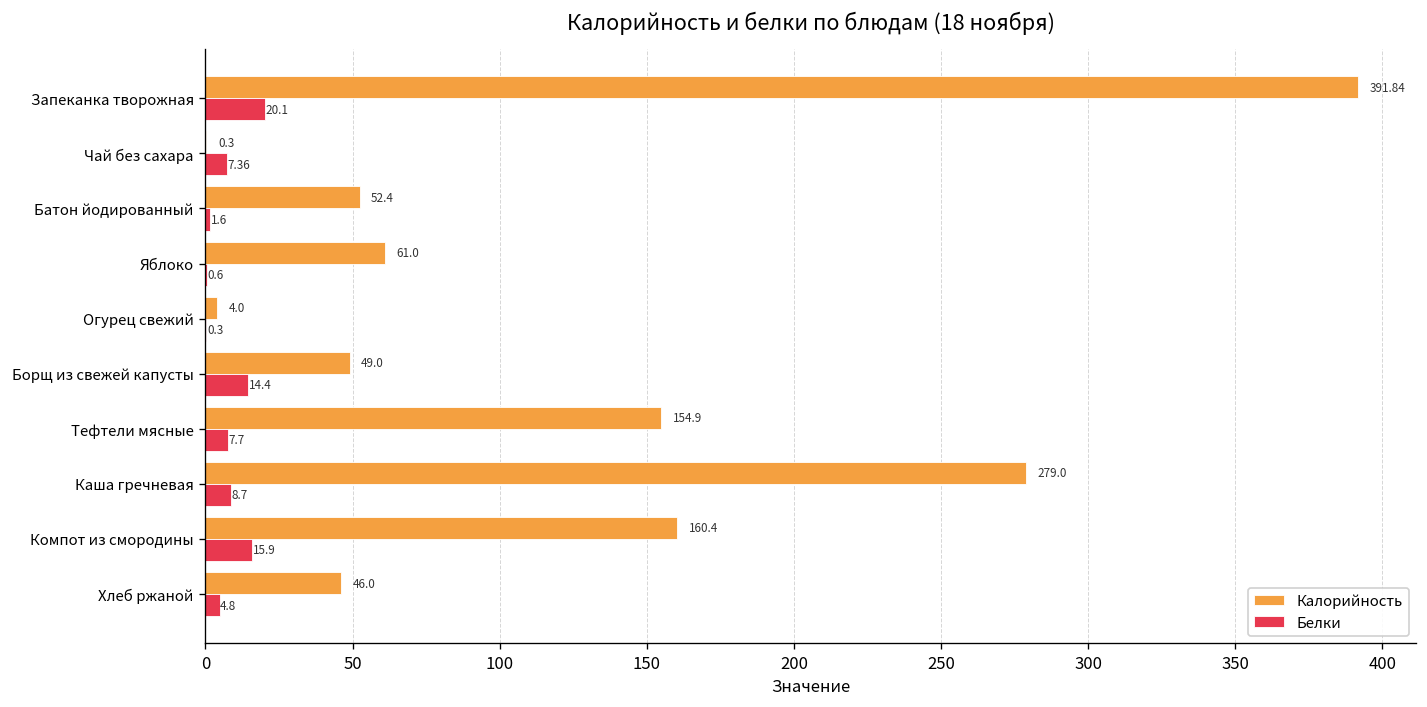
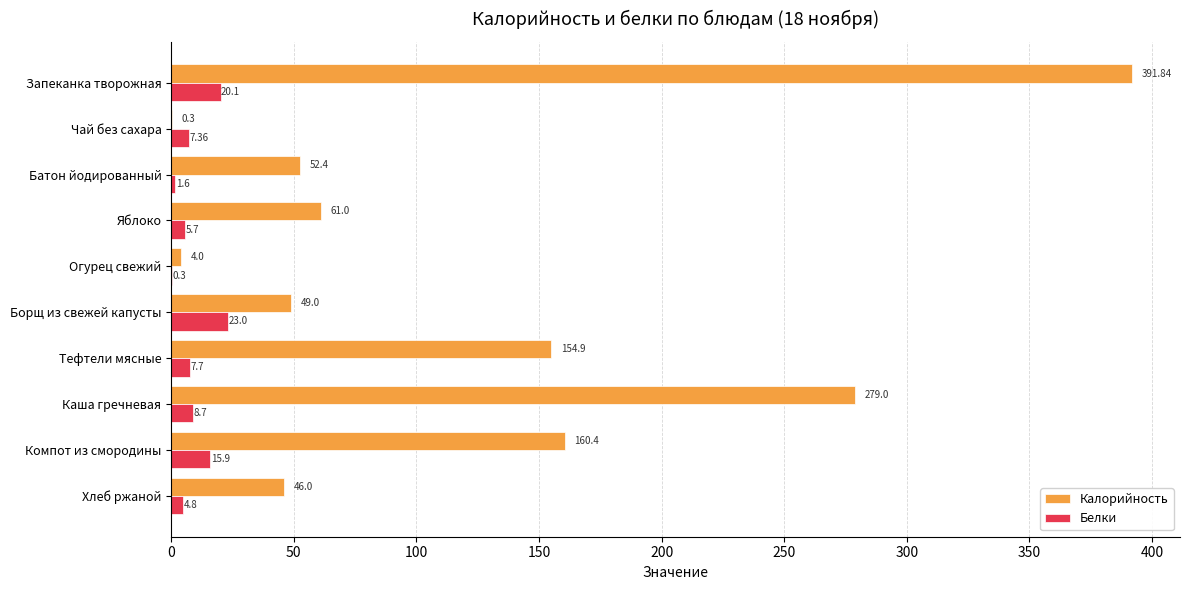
  {
    "Калорийность": {
      "Запеканка творожная": 391.84,
      "Чай без сахара": 0.3,
      "Батон йодированный": 52.4,
      "Яблоко": 61.0,
      "Огурец свежий": 4.0,
      "Борщ из свежей капусты": 49.0,
      "Тефтели мясные": 154.9,
      "Каша гречневая": 279.0,
      "Компот из смородины": 160.4,
      "Хлеб ржаной": 46.0
    },
    "Белки": {
      "Запеканка творожная": 20.1,
      "Чай без сахара": 7.36,
      "Батон йодированный": 1.6,
-     "Яблоко": 0.6,
+     "Яблоко": 5.7,
      "Огурец свежий": 0.3,
-     "Борщ из свежей капусты": 14.4,
+     "Борщ из свежей капусты": 23.0,
      "Тефтели мясные": 7.7,
      "Каша гречневая": 8.7,
      "Компот из смородины": 15.9,
      "Хлеб ржаной": 4.8
    }
  }
